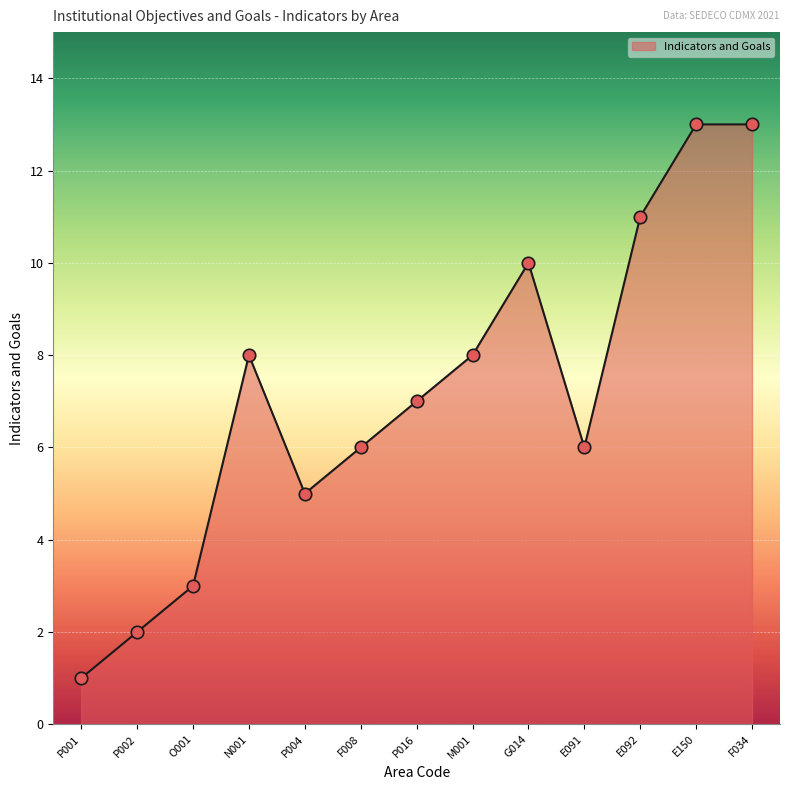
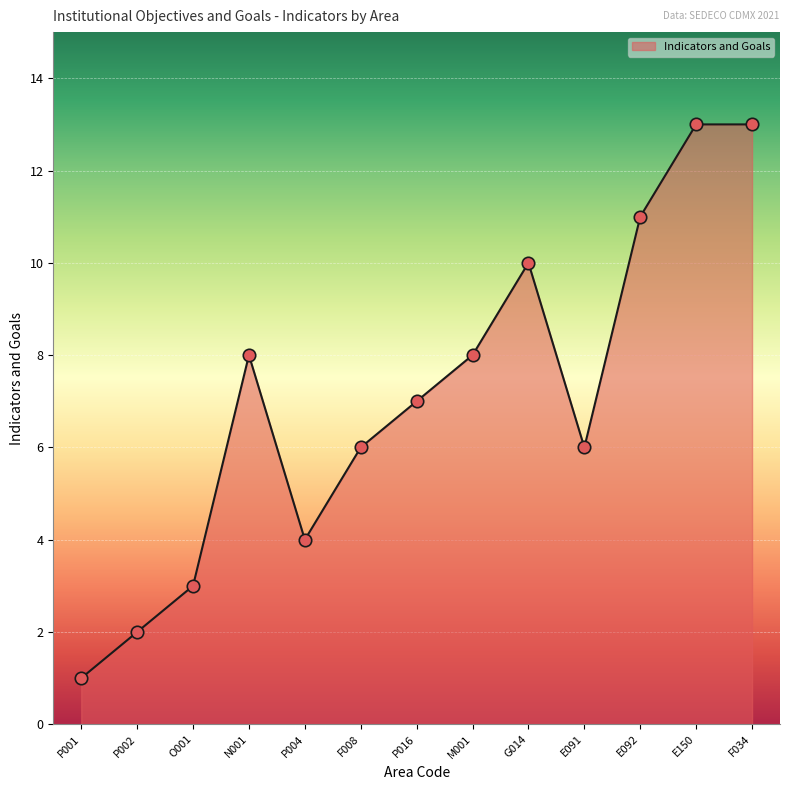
  {
    "P001": 1,
    "P002": 2,
    "O001": 3,
    "N001": 8,
-   "P004": 5,
+   "P004": 4,
    "F008": 6,
    "P016": 7,
    "M001": 8,
    "G014": 10,
    "E091": 6,
    "E092": 11,
    "E150": 13,
    "F034": 13
  }
